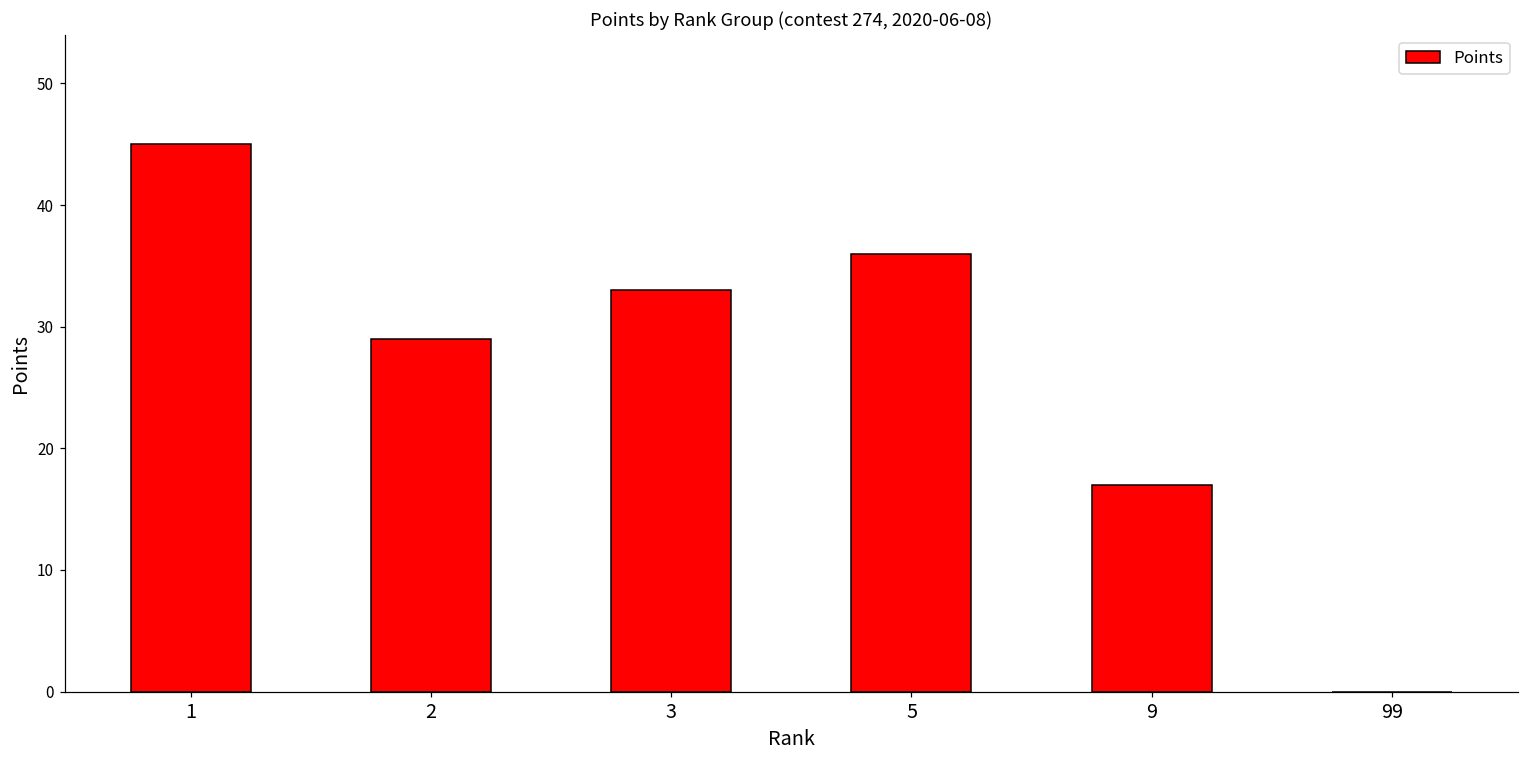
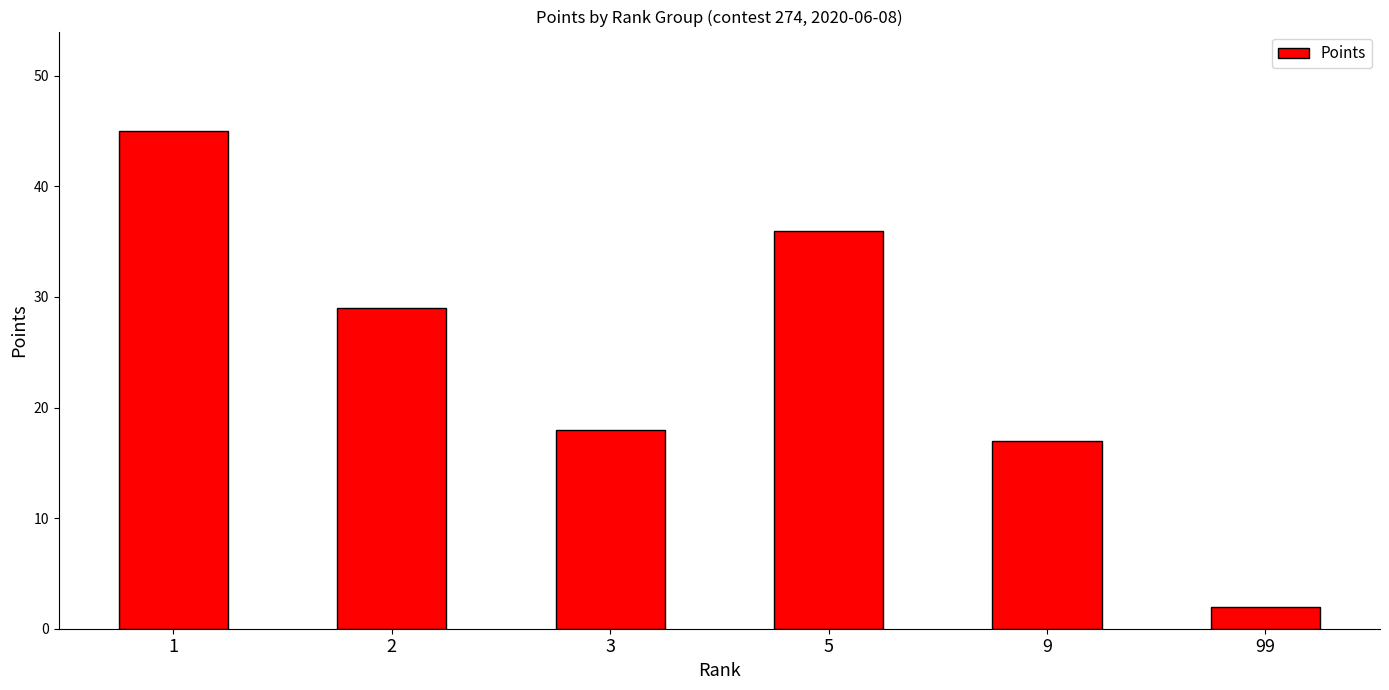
  {
    "1": 45,
    "2": 29,
-   "3": 33,
+   "3": 18,
    "5": 36,
    "9": 17,
-   "99": 0
+   "99": 2
  }
